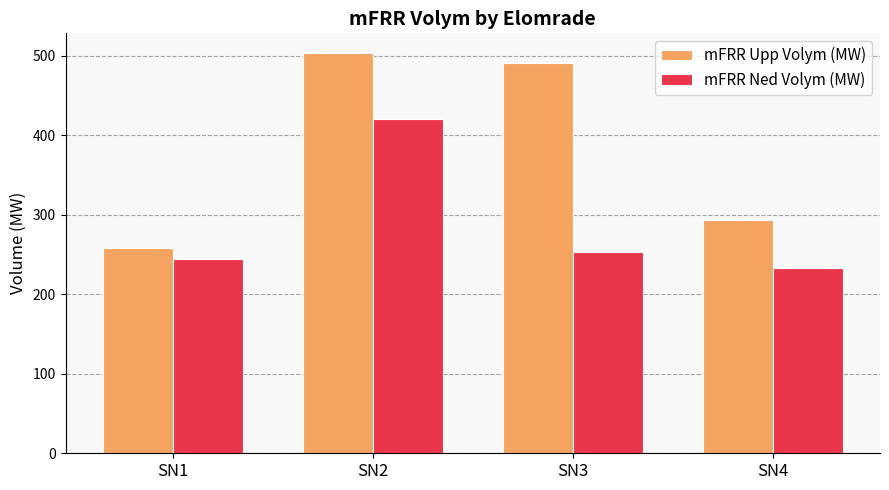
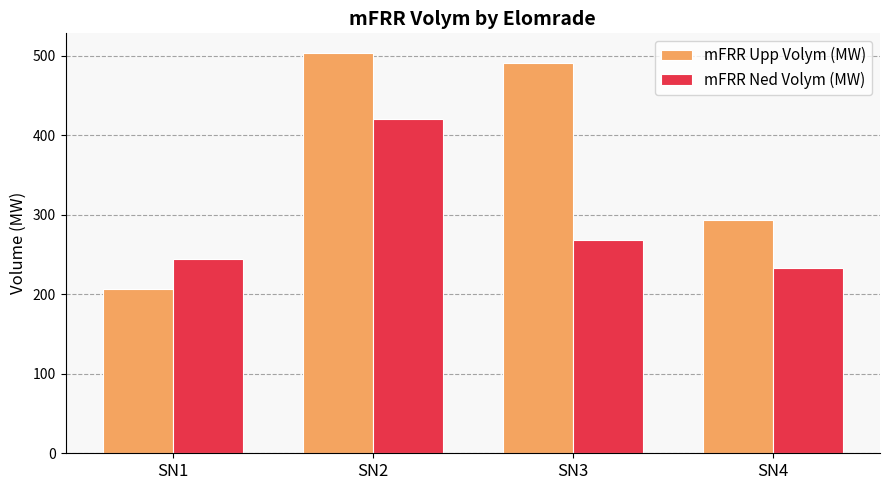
  {
    "mFRR Upp Volym (MW)": {
-     "SN1": 260,
+     "SN1": 210,
      "SN2": 500,
      "SN3": 490,
      "SN4": 290
    },
    "mFRR Ned Volym (MW)": {
      "SN1": 240,
      "SN2": 420,
-     "SN3": 250,
+     "SN3": 270,
      "SN4": 230
    }
  }
